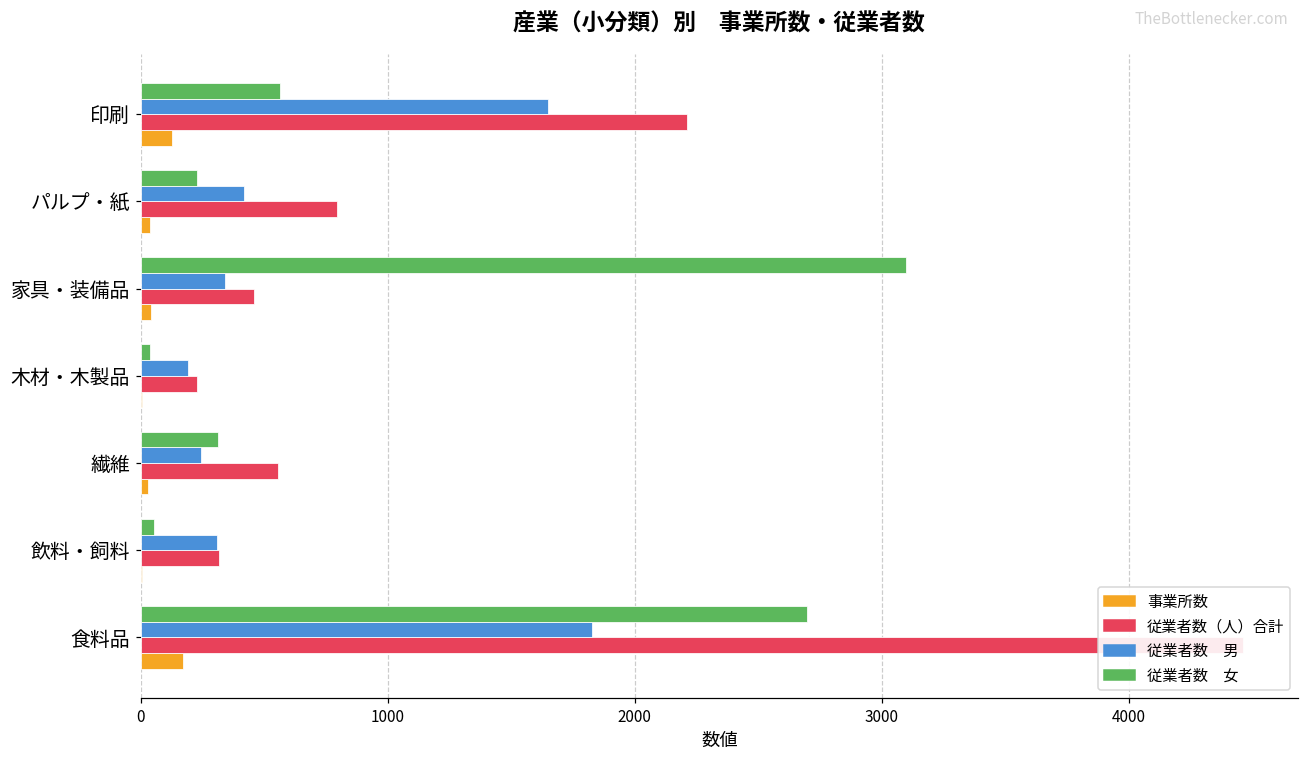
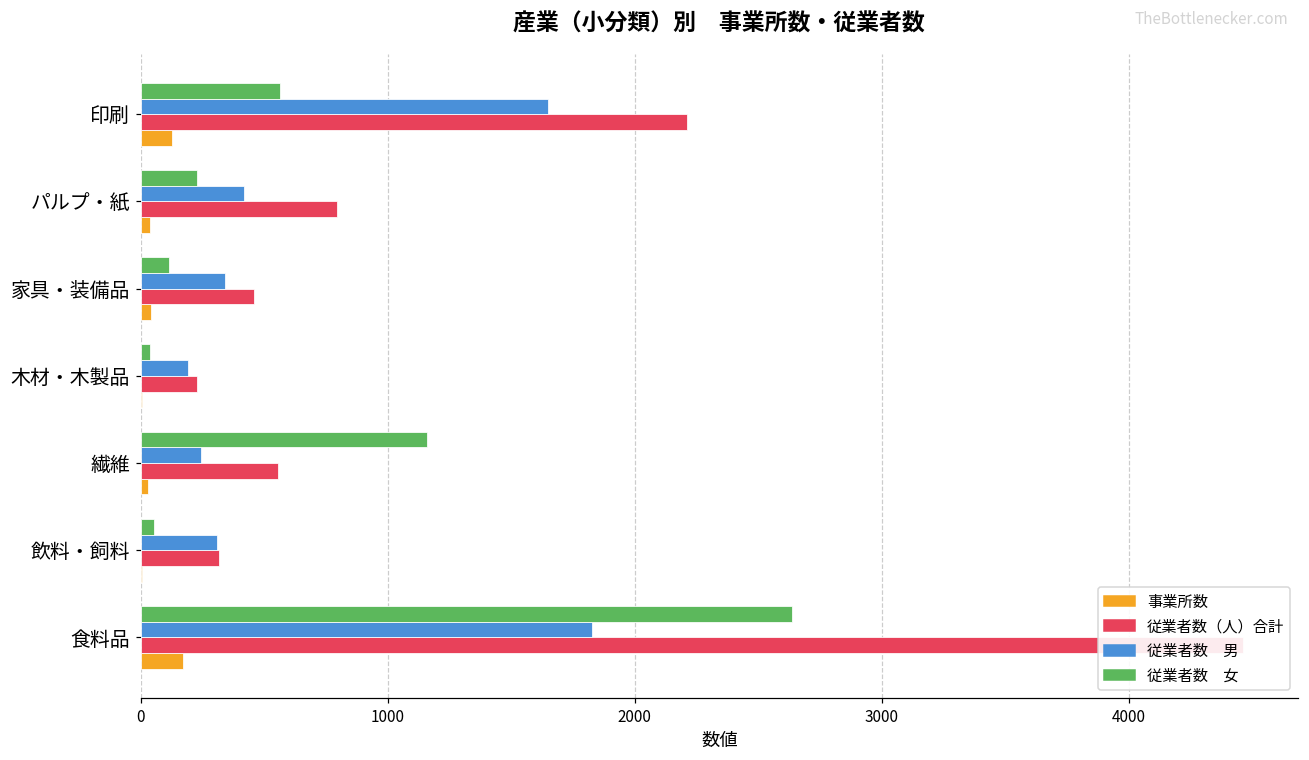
  {
    "事業所数": {
      "印刷": 130,
      "パルプ・紙": 40,
      "家具・装備品": 40,
      "繊維": 30,
      "食料品": 170
    },
    "従業者数（人）合計": {
      "印刷": 2210,
      "パルプ・紙": 800,
      "家具・装備品": 460,
      "木材・木製品": 230,
      "繊維": 560,
      "飲料・飼料": 320
    },
    "従業者数 男": {
      "印刷": 1650,
      "パルプ・紙": 420,
      "家具・装備品": 340,
      "木材・木製品": 190,
      "繊維": 240,
      "飲料・飼料": 310,
      "食料品": 1830
    },
    "従業者数 女": {
      "印刷": 560,
      "パルプ・紙": 230,
-     "家具・装備品": 3100,
+     "家具・装備品": 120,
      "木材・木製品": 40,
-     "繊維": 310,
+     "繊維": 1160,
      "飲料・飼料": 60,
-     "食料品": 2700
+     "食料品": 2640
    }
  }
